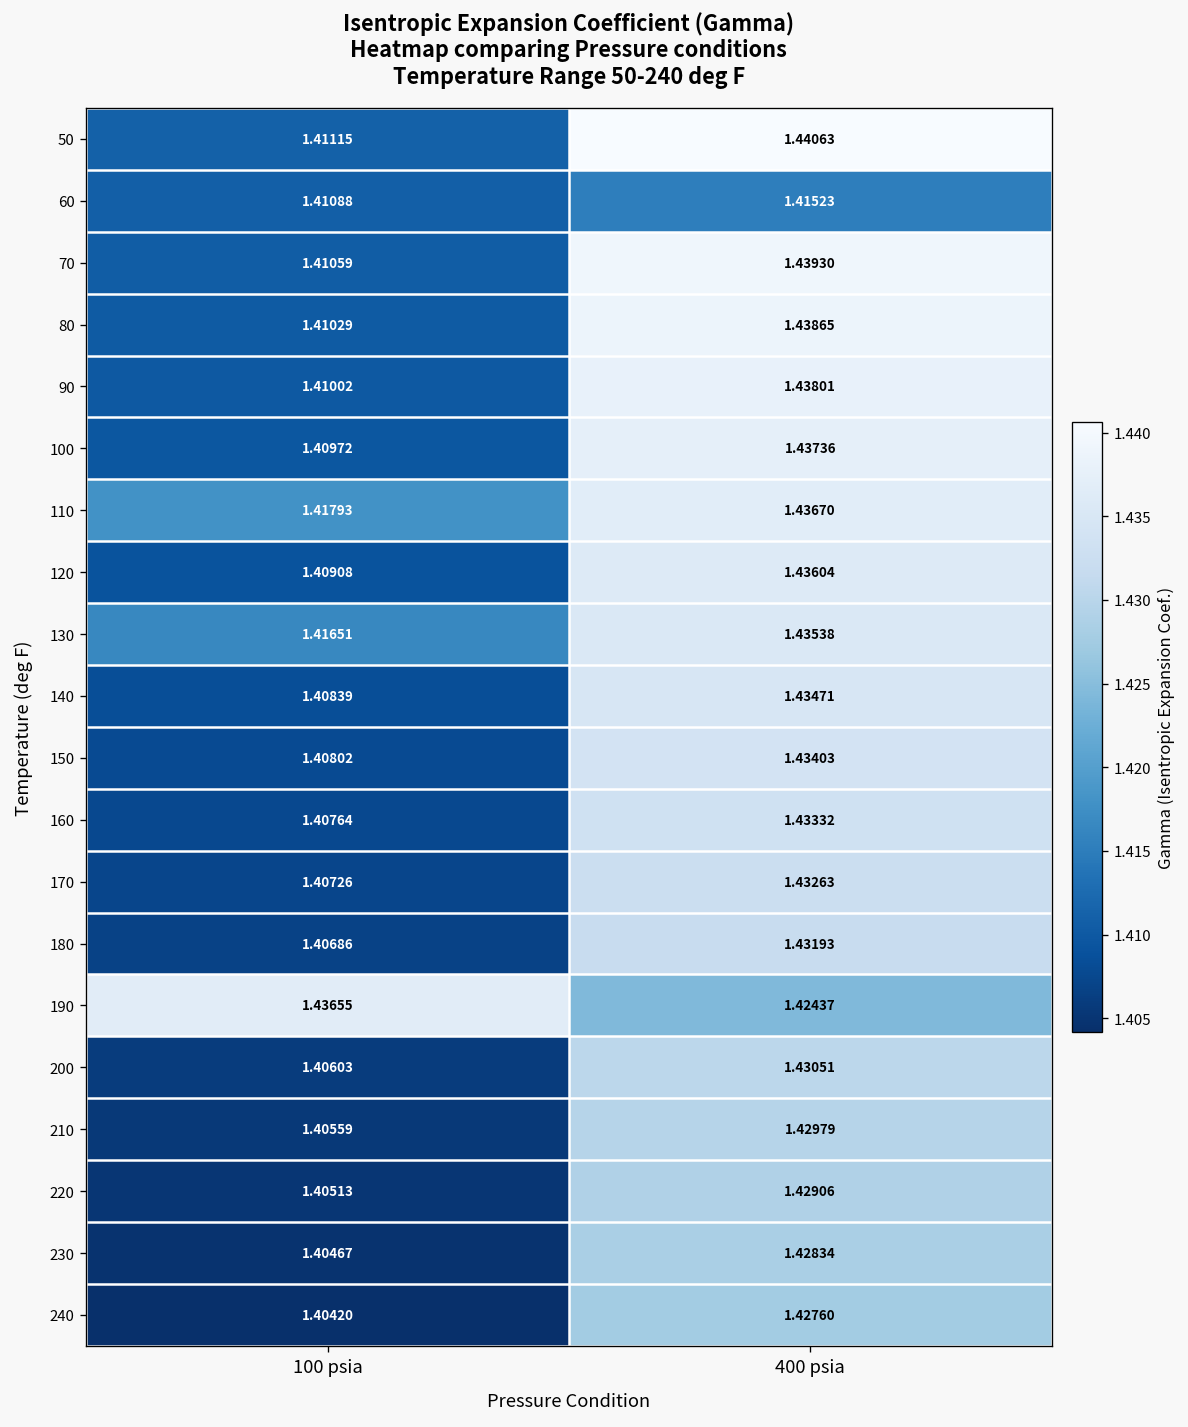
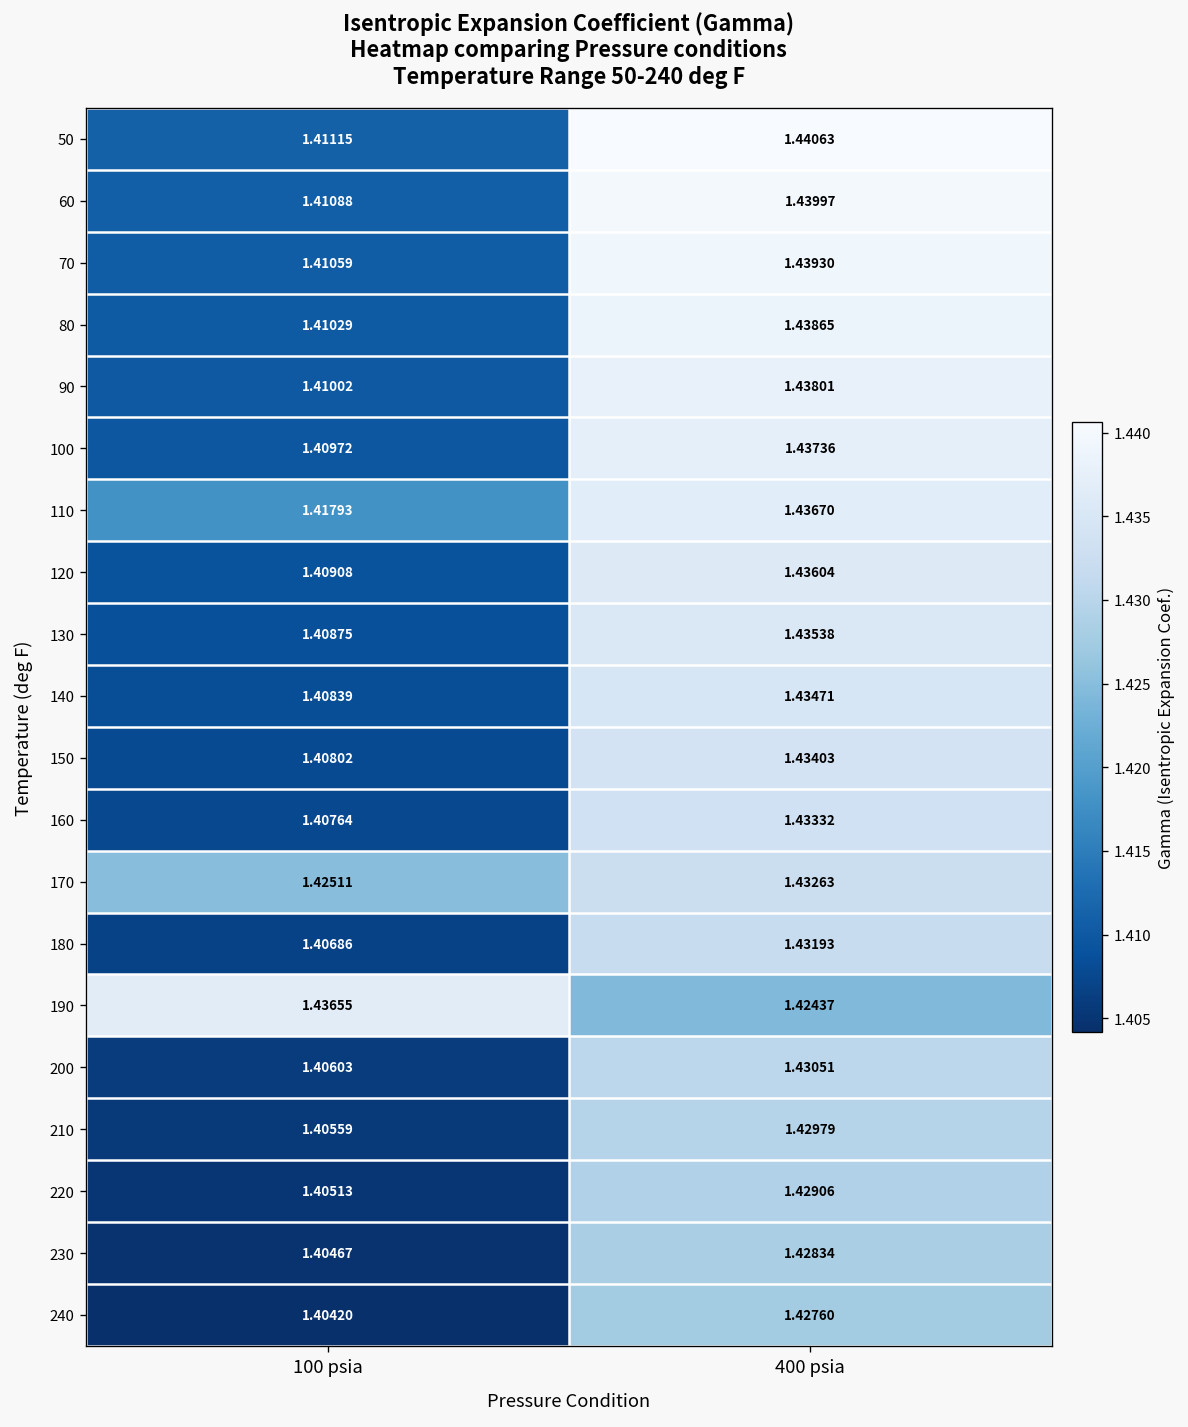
  {
    "50": {
      "100 psia": 1.41115,
      "400 psia": 1.44063
    },
    "60": {
      "100 psia": 1.41088,
-     "400 psia": 1.41523
+     "400 psia": 1.43997
    },
    "70": {
      "100 psia": 1.41059,
      "400 psia": 1.43930
    },
    "80": {
      "100 psia": 1.41029,
      "400 psia": 1.43865
    },
    "90": {
      "100 psia": 1.41002,
      "400 psia": 1.43801
    },
    "100": {
      "100 psia": 1.40972,
      "400 psia": 1.43736
    },
    "110": {
      "100 psia": 1.41793,
      "400 psia": 1.43670
    },
    "120": {
      "100 psia": 1.40908,
      "400 psia": 1.43604
    },
    "130": {
-     "100 psia": 1.41651,
+     "100 psia": 1.40875,
      "400 psia": 1.43538
    },
    "140": {
      "100 psia": 1.40839,
      "400 psia": 1.43471
    },
    "150": {
      "100 psia": 1.40802,
      "400 psia": 1.43403
    },
    "160": {
      "100 psia": 1.40764,
      "400 psia": 1.43332
    },
    "170": {
-     "100 psia": 1.40726,
+     "100 psia": 1.42511,
      "400 psia": 1.43263
    },
    "180": {
      "100 psia": 1.40686,
      "400 psia": 1.43193
    },
    "190": {
      "100 psia": 1.43655,
      "400 psia": 1.42437
    },
    "200": {
      "100 psia": 1.40603,
      "400 psia": 1.43051
    },
    "210": {
      "100 psia": 1.40559,
      "400 psia": 1.42979
    },
    "220": {
      "100 psia": 1.40513,
      "400 psia": 1.42906
    },
    "230": {
      "100 psia": 1.40467,
      "400 psia": 1.42834
    },
    "240": {
      "100 psia": 1.40420,
      "400 psia": 1.42760
    }
  }
